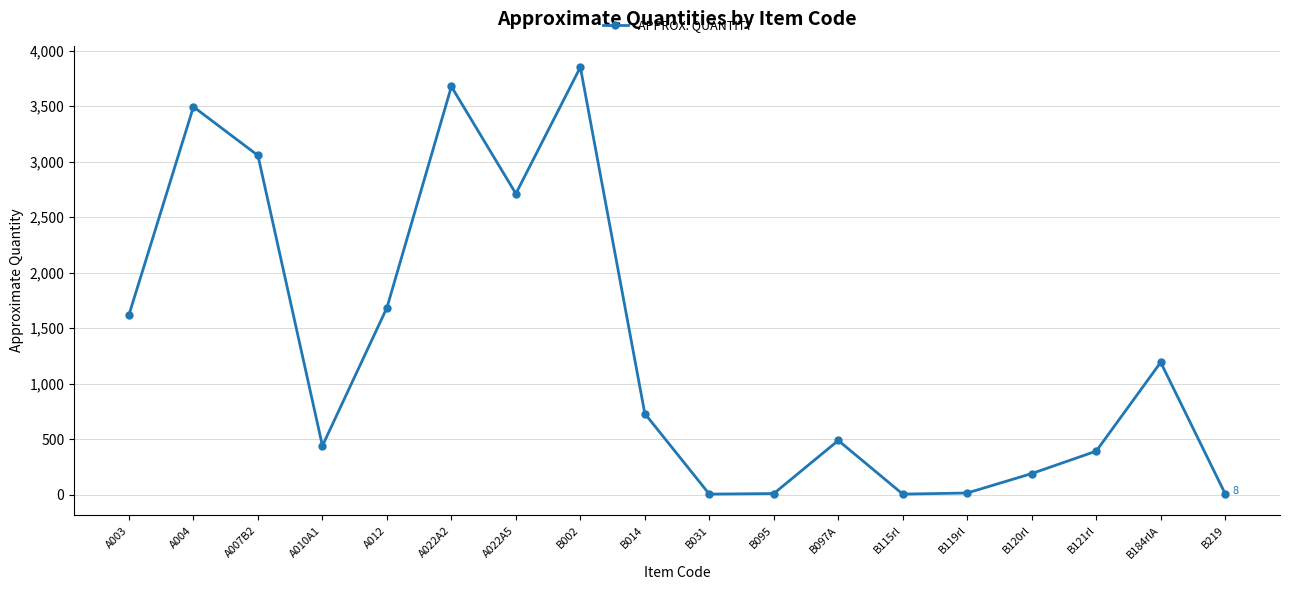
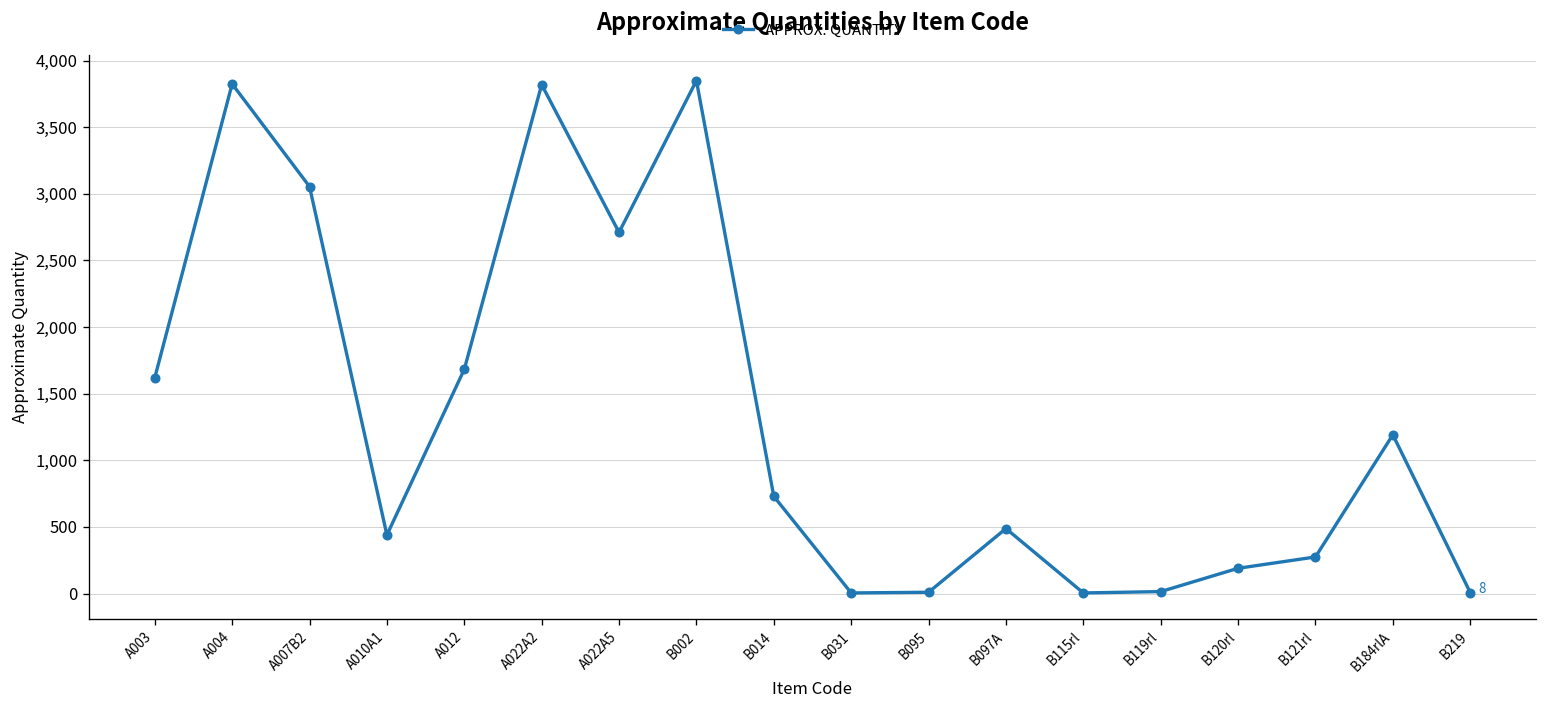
  {
    "A003": "1,620",
-   "A004": "3,490",
+   "A004": "3,830",
    "A007B2": "3,060",
    "A010A1": "440",
    "A012": "1,680",
-   "A022A2": "3,680",
+   "A022A2": "3,820",
    "A022A5": "2,710",
    "B002": "3,850",
    "B014": "730",
    "B031": "10",
    "B095": "10",
    "B097A": "490",
    "B115rl": "10",
    "B119rl": "20",
    "B120rl": "190",
-   "B121rl": "390",
+   "B121rl": "280",
    "B184rlA": "1,190"
  }
